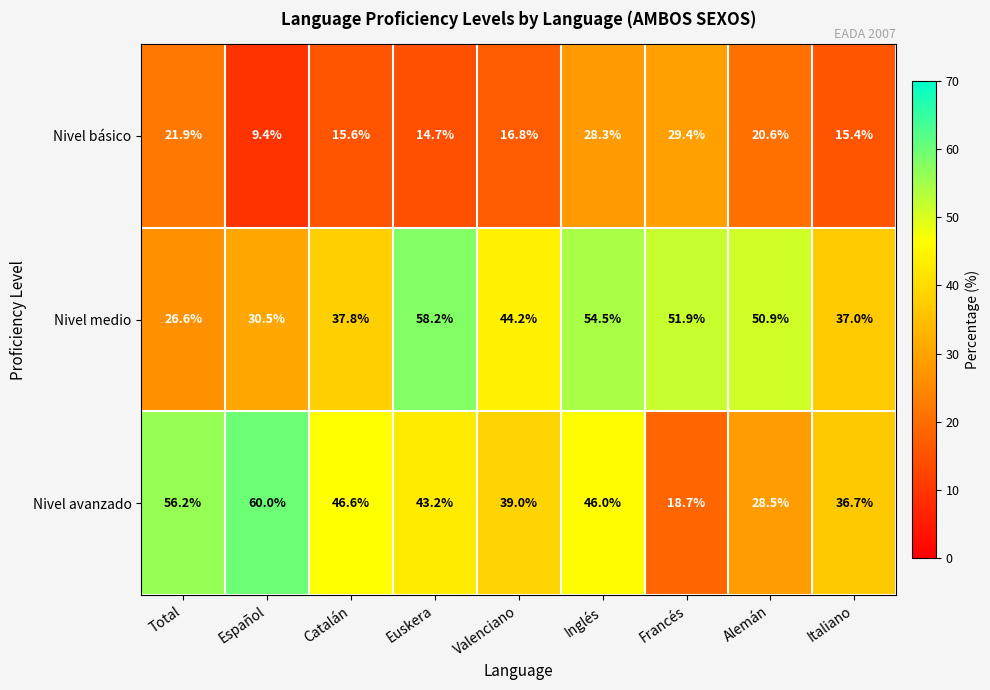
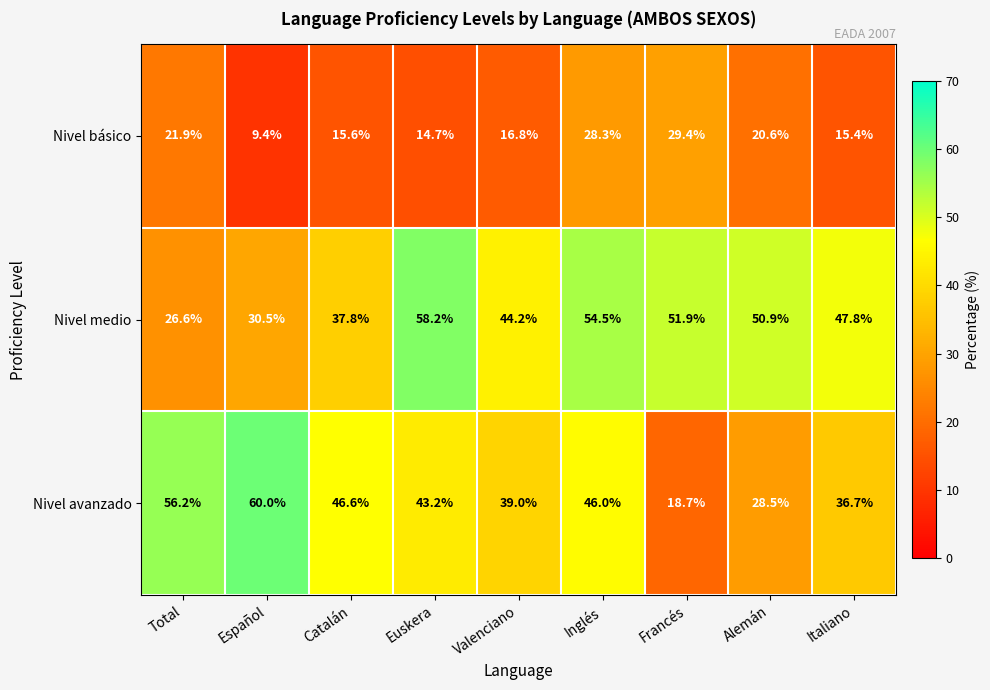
  {
    "Nivel básico": {
      "Total": "21.9%",
      "Español": "9.4%",
      "Catalán": "15.6%",
      "Euskera": "14.7%",
      "Valenciano": "16.8%",
      "Inglés": "28.3%",
      "Francés": "29.4%",
      "Alemán": "20.6%",
      "Italiano": "15.4%"
    },
    "Nivel medio": {
      "Total": "26.6%",
      "Español": "30.5%",
      "Catalán": "37.8%",
      "Euskera": "58.2%",
      "Valenciano": "44.2%",
      "Inglés": "54.5%",
      "Francés": "51.9%",
      "Alemán": "50.9%",
-     "Italiano": "37.0%"
+     "Italiano": "47.8%"
    },
    "Nivel avanzado": {
      "Total": "56.2%",
      "Español": "60.0%",
      "Catalán": "46.6%",
      "Euskera": "43.2%",
      "Valenciano": "39.0%",
      "Inglés": "46.0%",
      "Francés": "18.7%",
      "Alemán": "28.5%",
      "Italiano": "36.7%"
    }
  }
